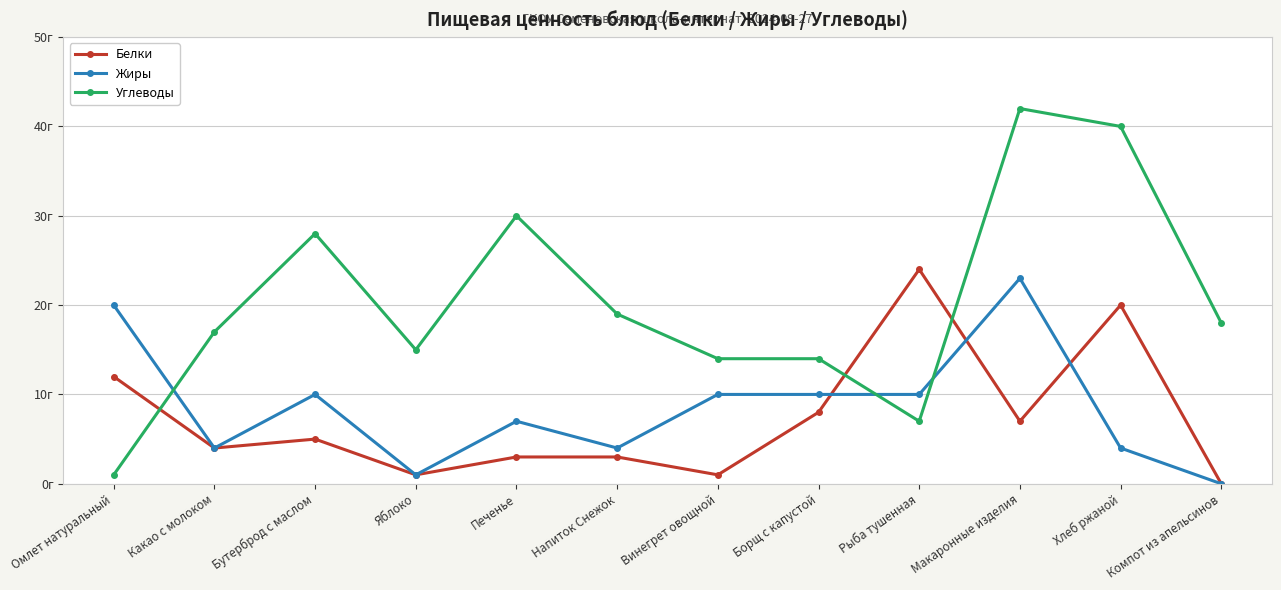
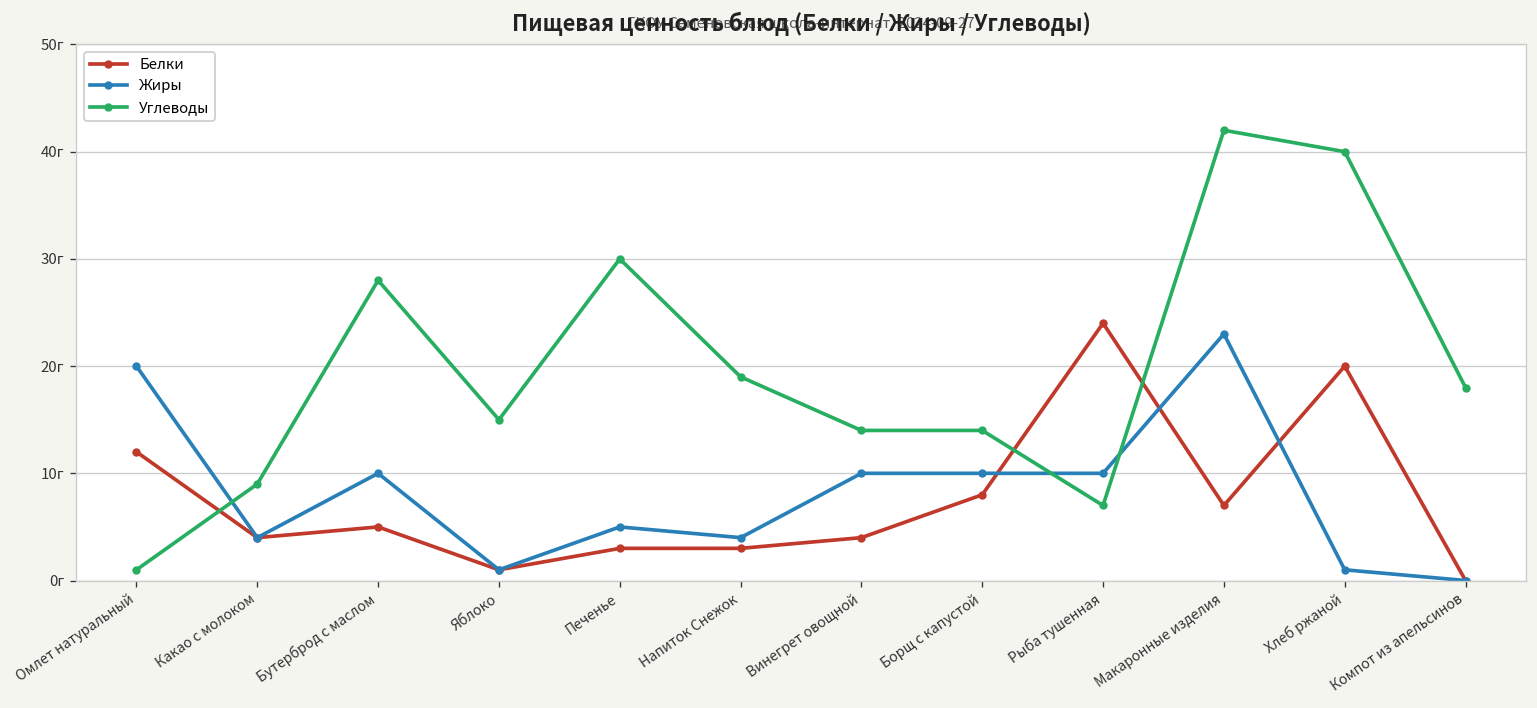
  {
    "Белки": {
      "Омлет натуральный": "12г",
      "Бутерброд с маслом": "5г",
      "Печенье": "3г",
      "Напиток Снежок": "3г",
-     "Винегрет овощной": "1г",
+     "Винегрет овощной": "4г",
      "Борщ с капустой": "8г",
      "Рыба тушенная": "24г",
      "Макаронные изделия": "7г",
      "Хлеб ржаной": "20г"
    },
    "Жиры": {
      "Омлет натуральный": "20г",
      "Бутерброд с маслом": "10г",
-     "Печенье": "7г",
+     "Печенье": "5г",
      "Напиток Снежок": "4г",
      "Винегрет овощной": "10г",
      "Борщ с капустой": "10г",
      "Рыба тушенная": "10г",
      "Макаронные изделия": "23г",
-     "Хлеб ржаной": "4г"
+     "Хлеб ржаной": "1г"
    },
    "Углеводы": {
      "Омлет натуральный": "1г",
-     "Какао с молоком": "17г",
+     "Какао с молоком": "9г",
      "Бутерброд с маслом": "28г",
      "Яблоко": "15г",
      "Печенье": "30г",
      "Напиток Снежок": "19г",
      "Винегрет овощной": "14г",
      "Борщ с капустой": "14г",
      "Рыба тушенная": "7г",
      "Макаронные изделия": "42г",
      "Хлеб ржаной": "40г",
      "Компот из апельсинов": "18г"
    }
  }
